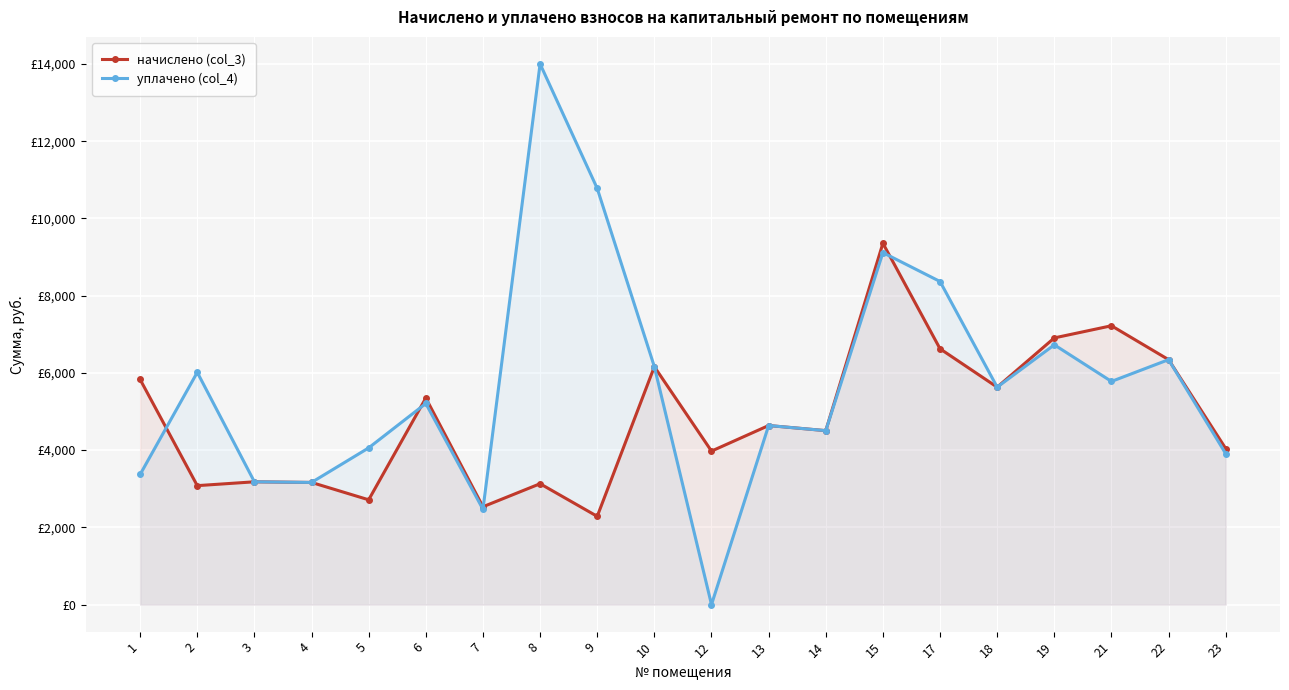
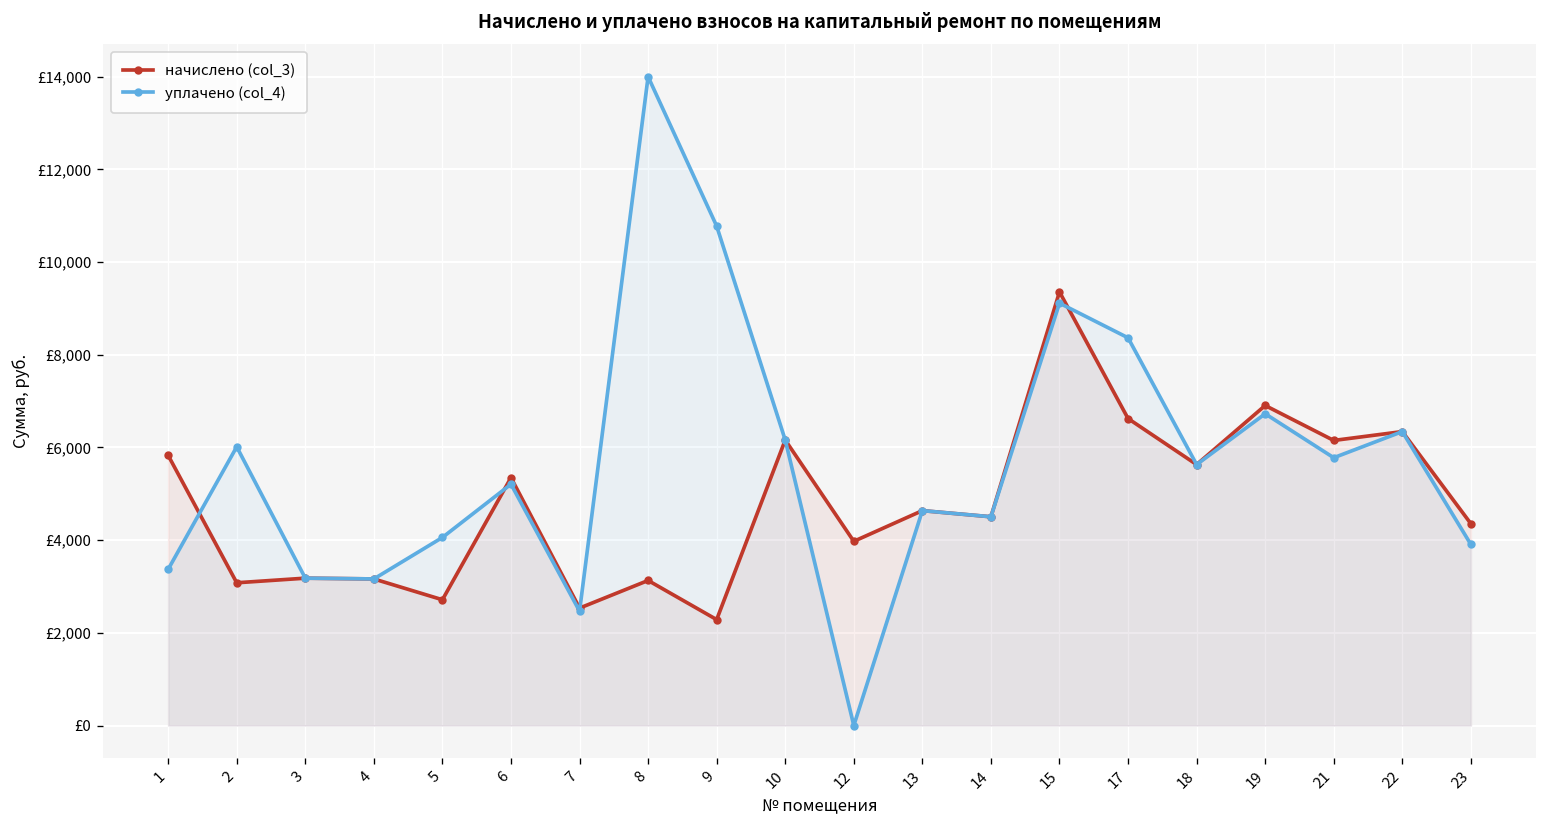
  {
    "начислено (col_3)": {
      "1": "£5,800",
      "2": "£3,100",
      "5": "£2,700",
      "6": "£5,300",
      "7": "£2,500",
      "8": "£3,100",
      "9": "£2,300",
      "12": "£4,000",
      "15": "£9,400",
      "17": "£6,600",
      "19": "£6,900",
-     "21": "£7,200",
-     "23": "£4,000"
+     "21": "£6,200",
+     "23": "£4,400"
    },
    "уплачено (col_4)": {
      "1": "£3,400",
      "2": "£6,000",
      "5": "£4,100",
      "6": "£5,200",
      "7": "£2,500",
      "8": "£14,000",
      "9": "£10,800",
      "12": "£0",
      "15": "£9,100",
      "17": "£8,400",
      "19": "£6,700",
      "21": "£5,800",
      "23": "£3,900"
    }
  }
